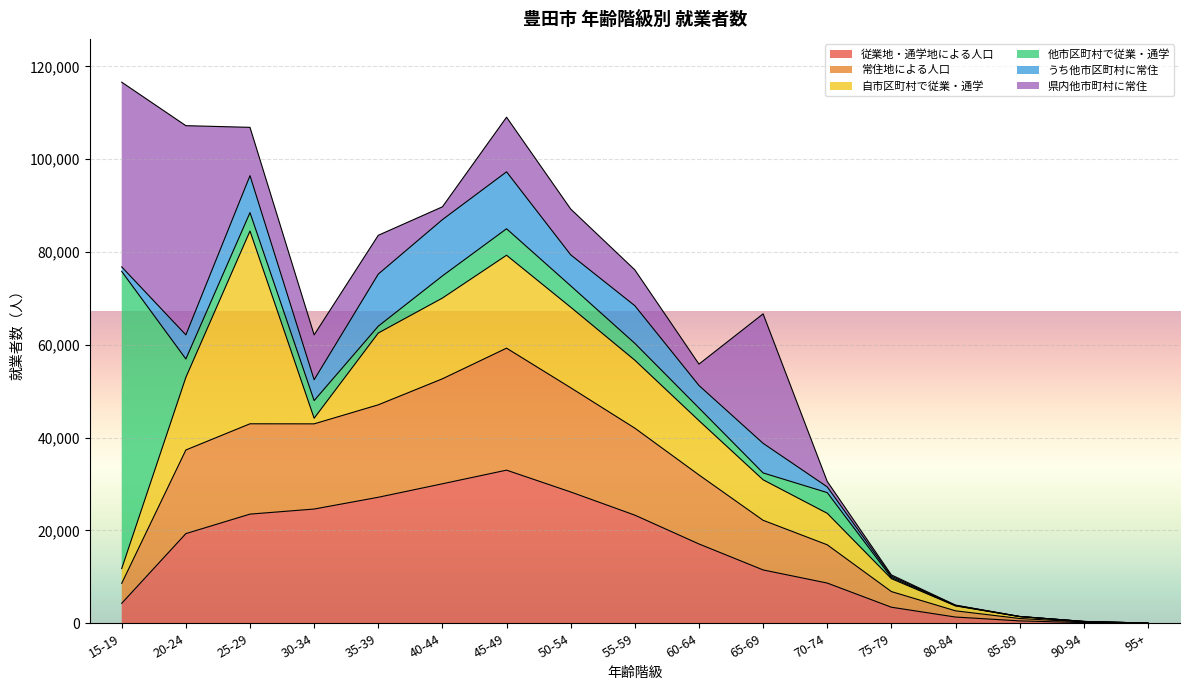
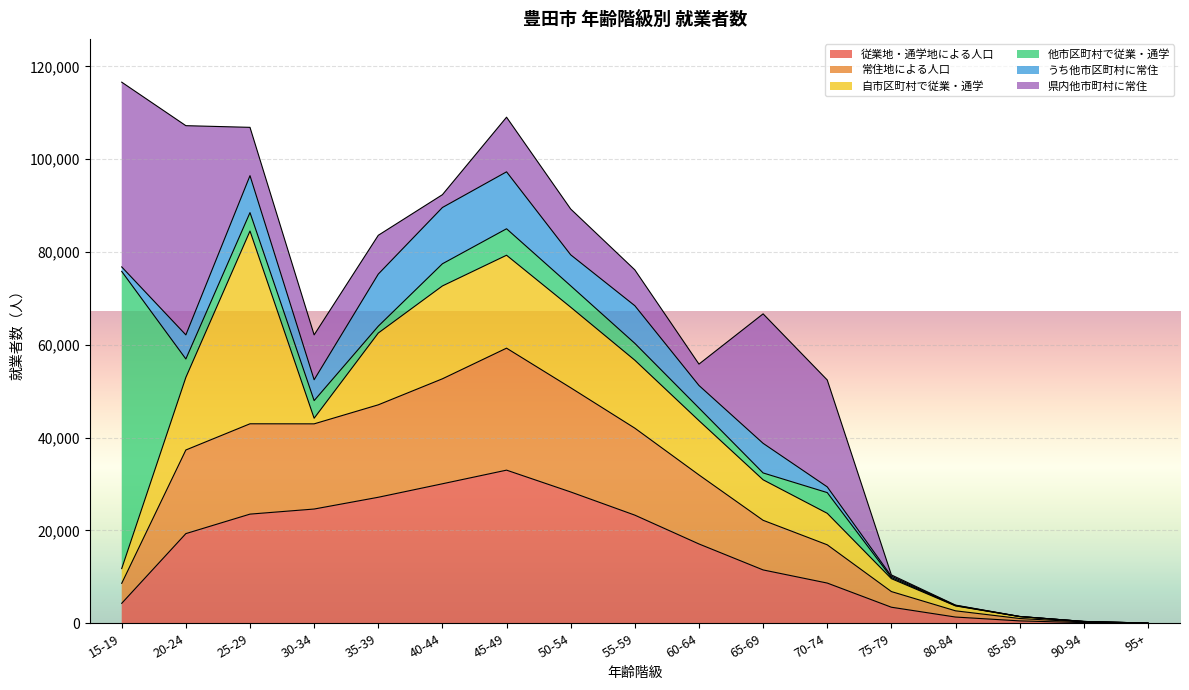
  {
    "自市区町村で従業・通学": {
      "15-19": "3,000",
      "20-24": "16,000",
      "25-29": "42,000",
      "30-34": "1,000",
      "35-39": "15,000",
-     "40-44": "17,000",
+     "40-44": "20,000",
      "45-49": "20,000",
      "50-54": "17,000",
      "55-59": "15,000",
      "60-64": "12,000",
      "65-69": "9,000",
      "70-74": "7,000"
    },
    "他市区町村で従業・通学": {
      "15-19": "64,000",
      "20-24": "4,000",
      "25-29": "4,000",
      "30-34": "4,000",
      "35-39": "1,000",
      "40-44": "5,000",
      "45-49": "6,000",
      "50-54": "5,000",
      "55-59": "4,000",
      "60-64": "3,000",
      "65-69": "1,000",
      "70-74": "4,000"
    },
    "うち他市区町村に常住": {
      "15-19": "1,000",
      "20-24": "5,000",
      "25-29": "8,000",
      "30-34": "4,000",
      "35-39": "11,000",
      "40-44": "12,000",
      "45-49": "12,000",
      "50-54": "7,000",
      "55-59": "8,000",
      "60-64": "5,000",
      "65-69": "6,000",
      "70-74": "1,000"
    },
    "県内他市町村に常住": {
      "15-19": "40,000",
      "20-24": "45,000",
      "25-29": "10,000",
      "30-34": "10,000",
      "35-39": "8,000",
      "40-44": "3,000",
      "45-49": "12,000",
      "50-54": "10,000",
      "55-59": "8,000",
      "60-64": "5,000",
      "65-69": "28,000",
-     "70-74": "1,000"
+     "70-74": "23,000"
    }
  }
